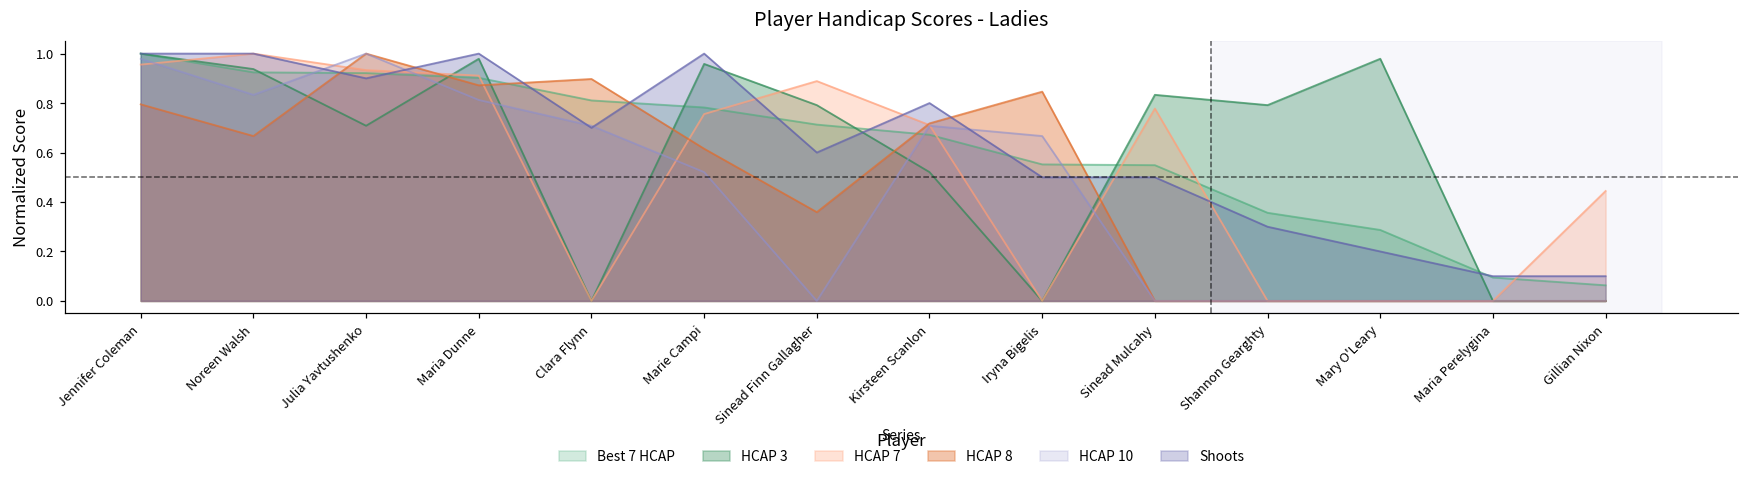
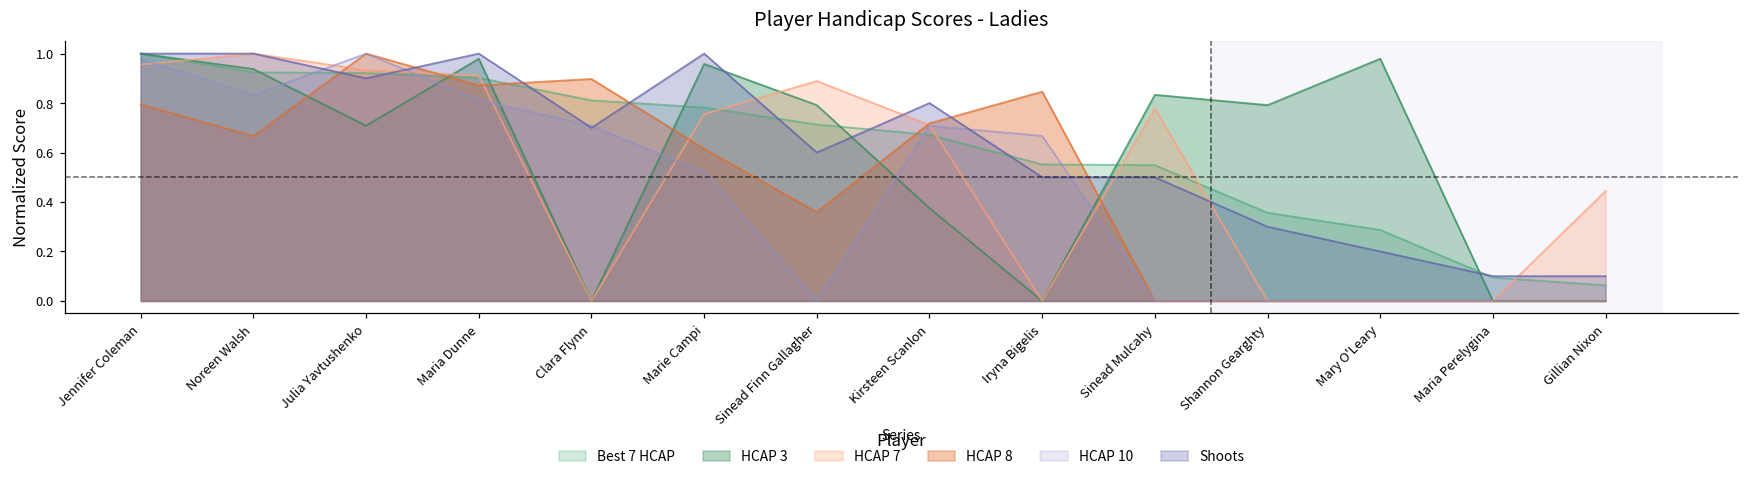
  {
    "HCAP 3": {
      "Noreen Walsh": 0.94,
      "Julia Yavtushenko": 0.71,
      "Maria Dunne": 0.98,
      "Marie Campi": 0.96,
      "Sinead Finn Gallagher": 0.79,
-     "Kirsteen Scanlon": 0.52,
+     "Kirsteen Scanlon": 0.38,
      "Sinead Mulcahy": 0.83,
      "Shannon Gearghty": 0.79,
      "Mary O'Leary": 0.98
    },
    "HCAP 8": {
      "Jennifer Coleman": 0.79,
      "Noreen Walsh": 0.67,
      "Maria Dunne": 0.87,
      "Clara Flynn": 0.90,
      "Marie Campi": 0.62,
      "Sinead Finn Gallagher": 0.36,
      "Iryna Bigelis": 0.85
    }
  }
